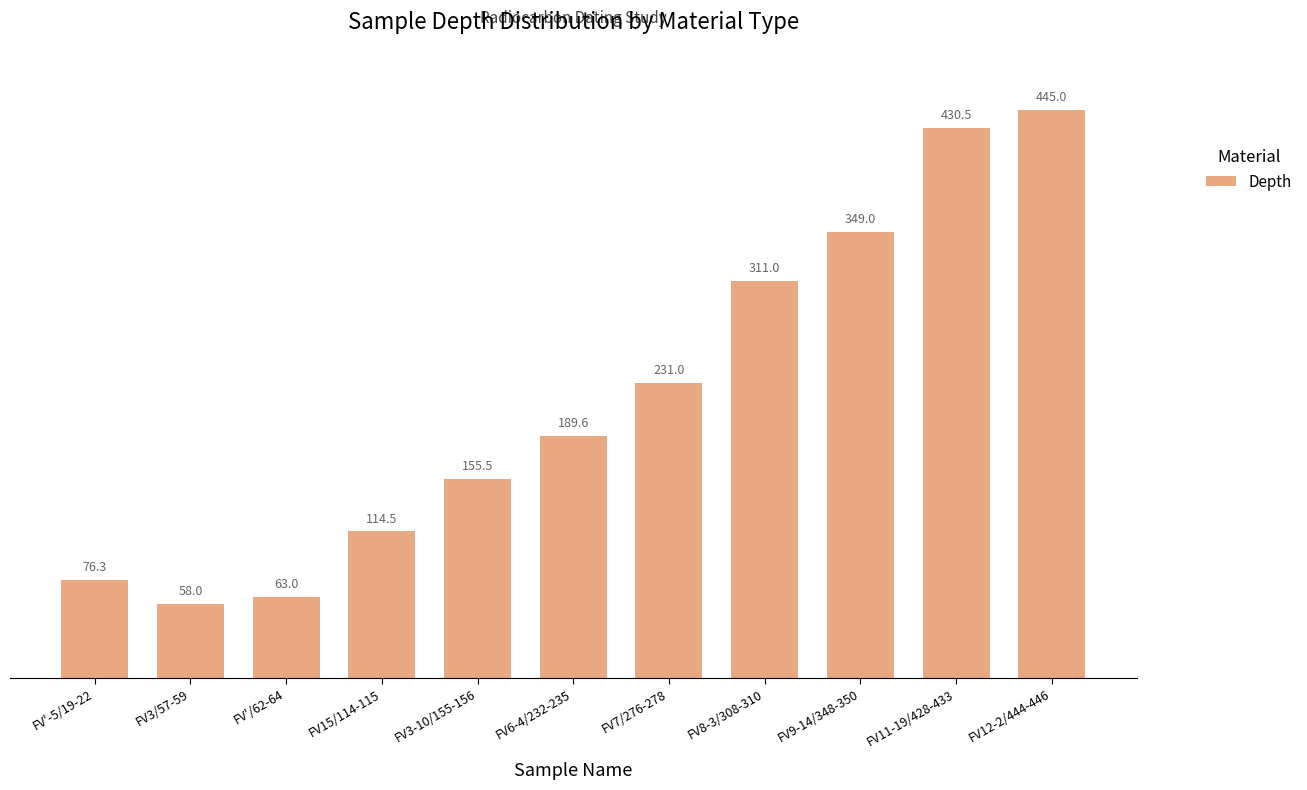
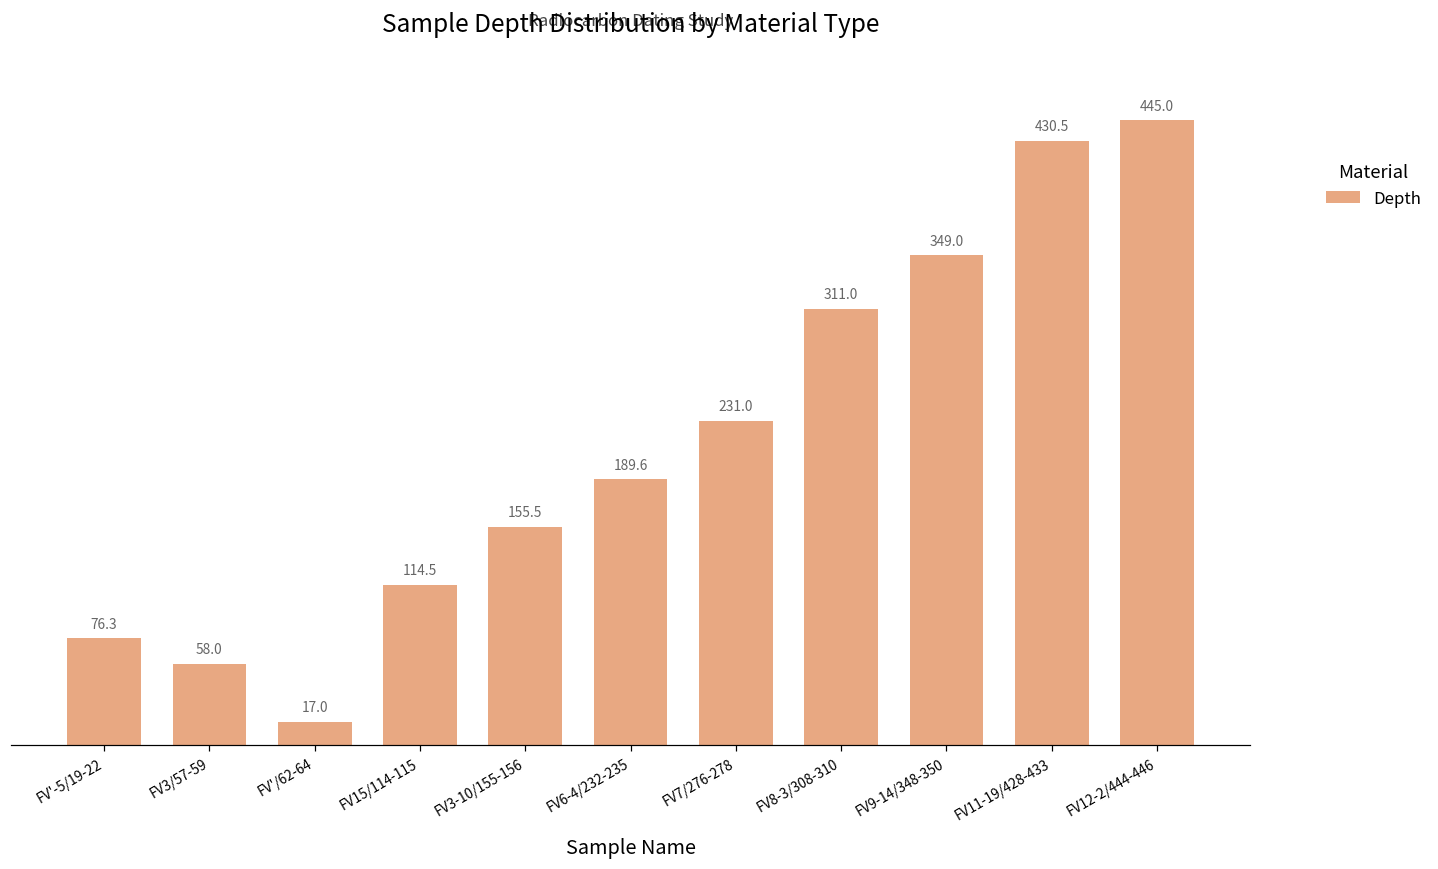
  {
    "FV'-5/19-22": 76.3,
    "FV3/57-59": 58.0,
-   "FV'/62-64": 63.0,
+   "FV'/62-64": 17.0,
    "FV15/114-115": 114.5,
    "FV3-10/155-156": 155.5,
    "FV6-4/232-235": 189.6,
    "FV7/276-278": 231.0,
    "FV8-3/308-310": 311.0,
    "FV9-14/348-350": 349.0,
    "FV11-19/428-433": 430.5,
    "FV12-2/444-446": 445.0
  }
